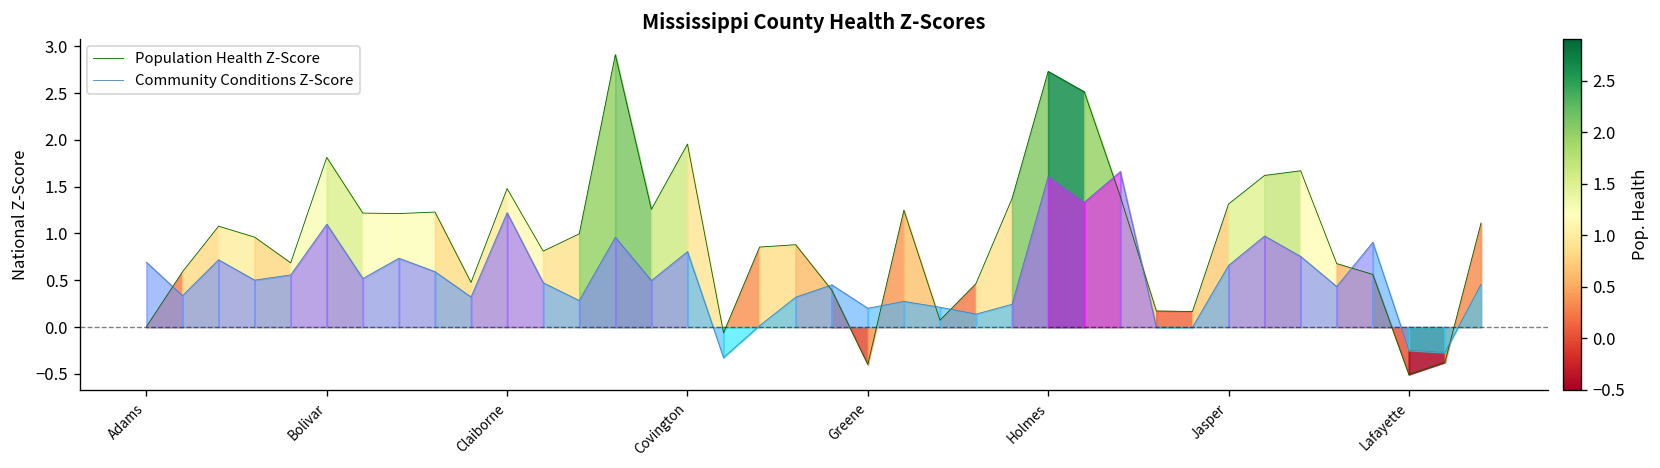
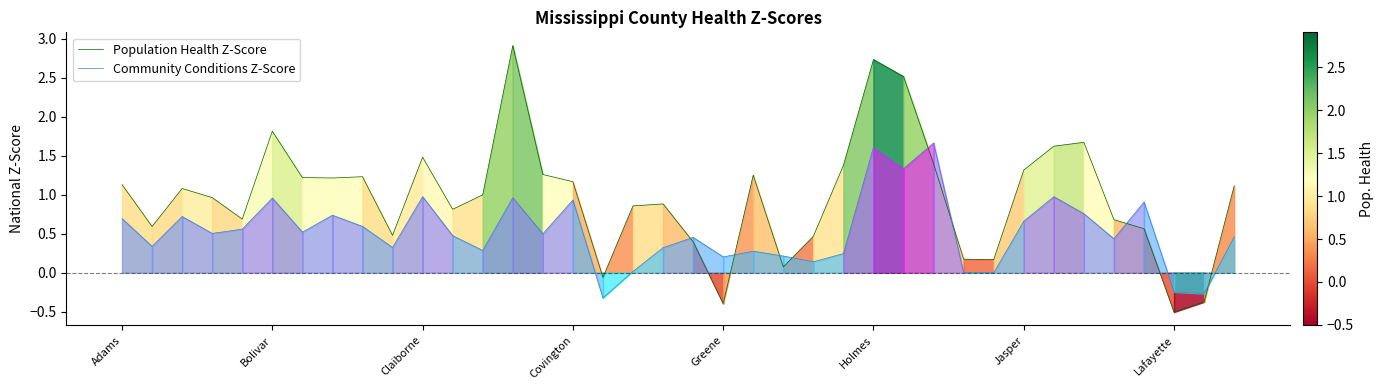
  {
    "Population Health Z-Score": {
-     "Adams": 0.0,
-     "Covington": 2.0,
+     "Adams": 1.1,
+     "Covington": 1.2,
      "Greene": -0.4,
      "Lafayette": -0.5
    },
    "Community Conditions Z-Score": {
-     "Bolivar": 1.1,
-     "Claiborne": 1.2,
-     "Covington": 0.8,
+     "Bolivar": 1.0,
+     "Claiborne": 1.0,
+     "Covington": 0.9,
      "Lafayette": -0.2
    }
  }
